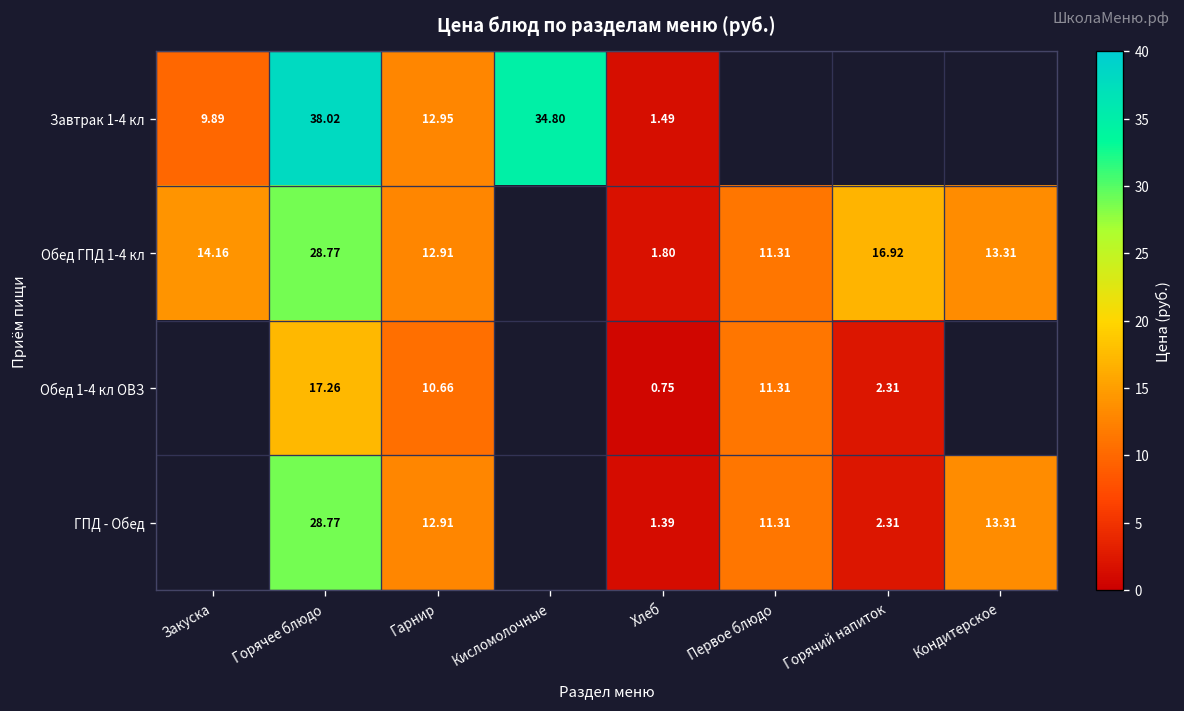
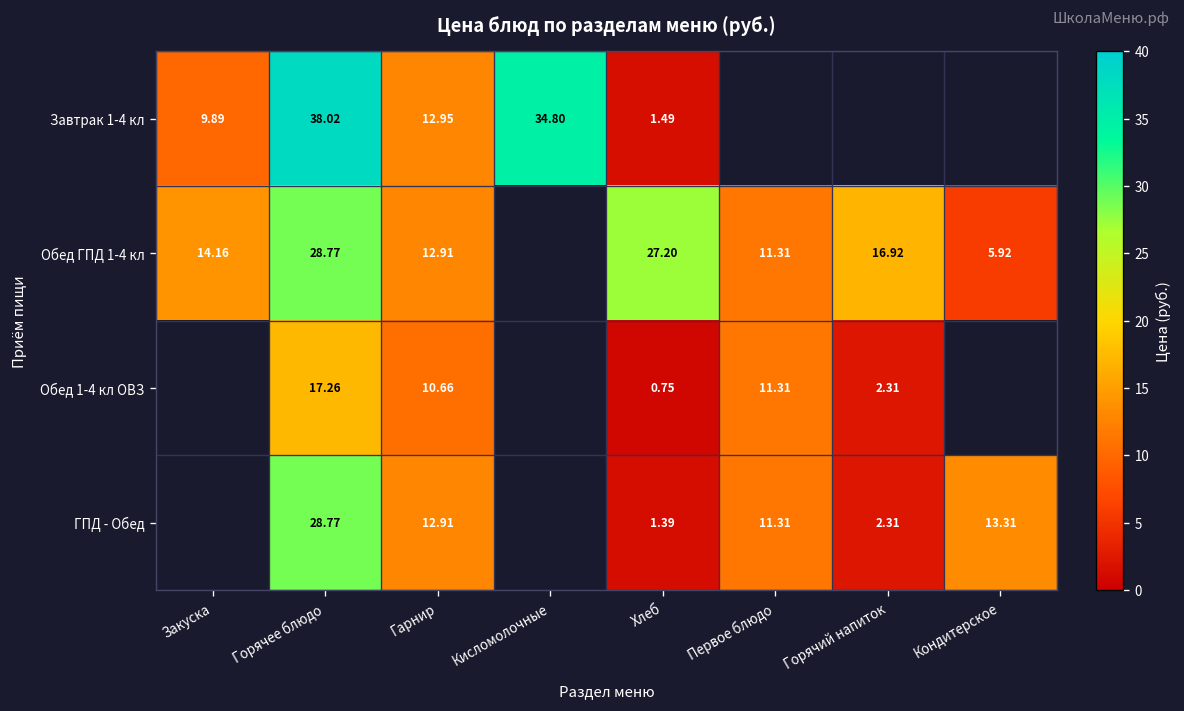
  {
    "Завтрак 1-4 кл": {
      "Закуска": 9.89,
      "Горячее блюдо": 38.02,
      "Гарнир": 12.95,
      "Кисломолочные": 34.80,
      "Хлеб": 1.49
    },
    "Обед ГПД 1-4 кл": {
      "Закуска": 14.16,
      "Горячее блюдо": 28.77,
      "Гарнир": 12.91,
-     "Хлеб": 1.80,
+     "Хлеб": 27.20,
      "Первое блюдо": 11.31,
      "Горячий напиток": 16.92,
-     "Кондитерское": 13.31
+     "Кондитерское": 5.92
    },
    "Обед 1-4 кл ОВЗ": {
      "Горячее блюдо": 17.26,
      "Гарнир": 10.66,
      "Хлеб": 0.75,
      "Первое блюдо": 11.31,
      "Горячий напиток": 2.31
    },
    "ГПД - Обед": {
      "Горячее блюдо": 28.77,
      "Гарнир": 12.91,
      "Хлеб": 1.39,
      "Первое блюдо": 11.31,
      "Горячий напиток": 2.31,
      "Кондитерское": 13.31
    }
  }
